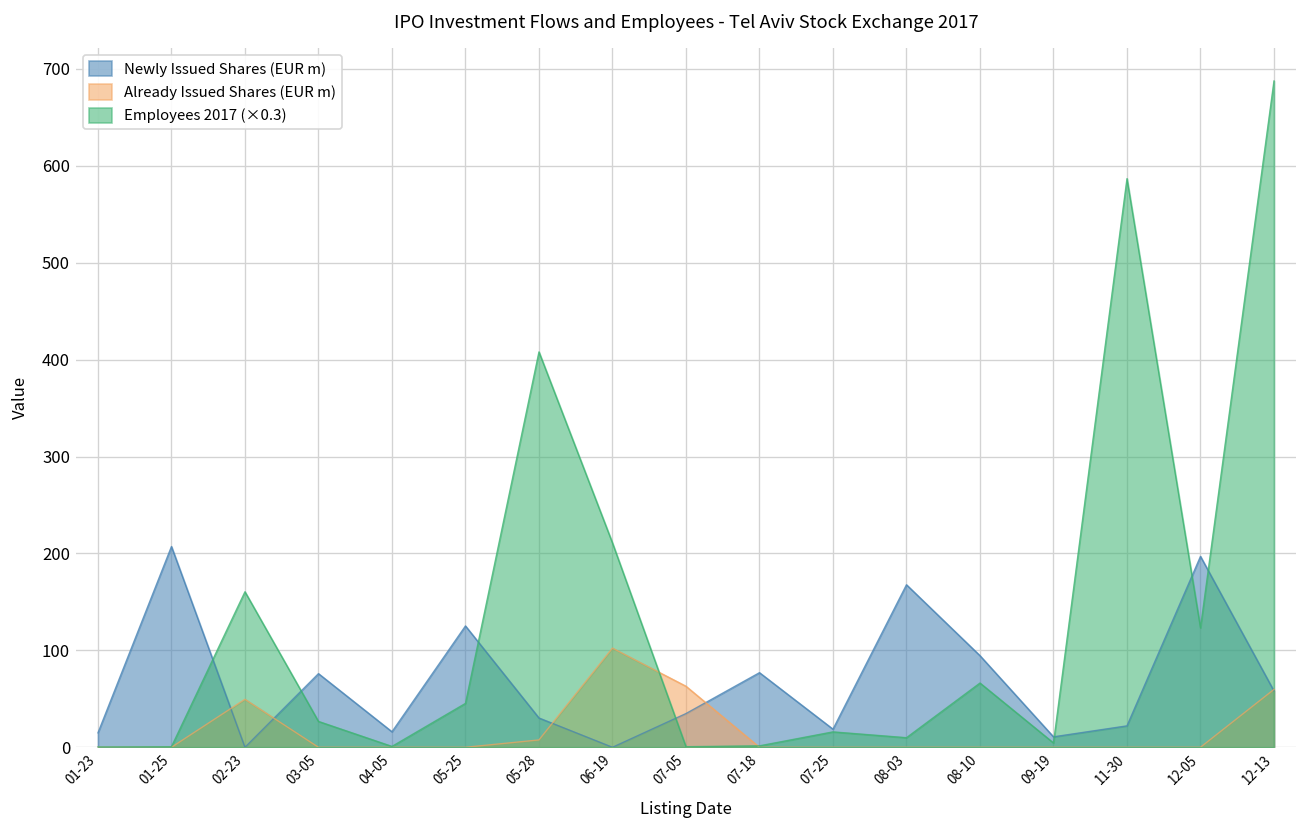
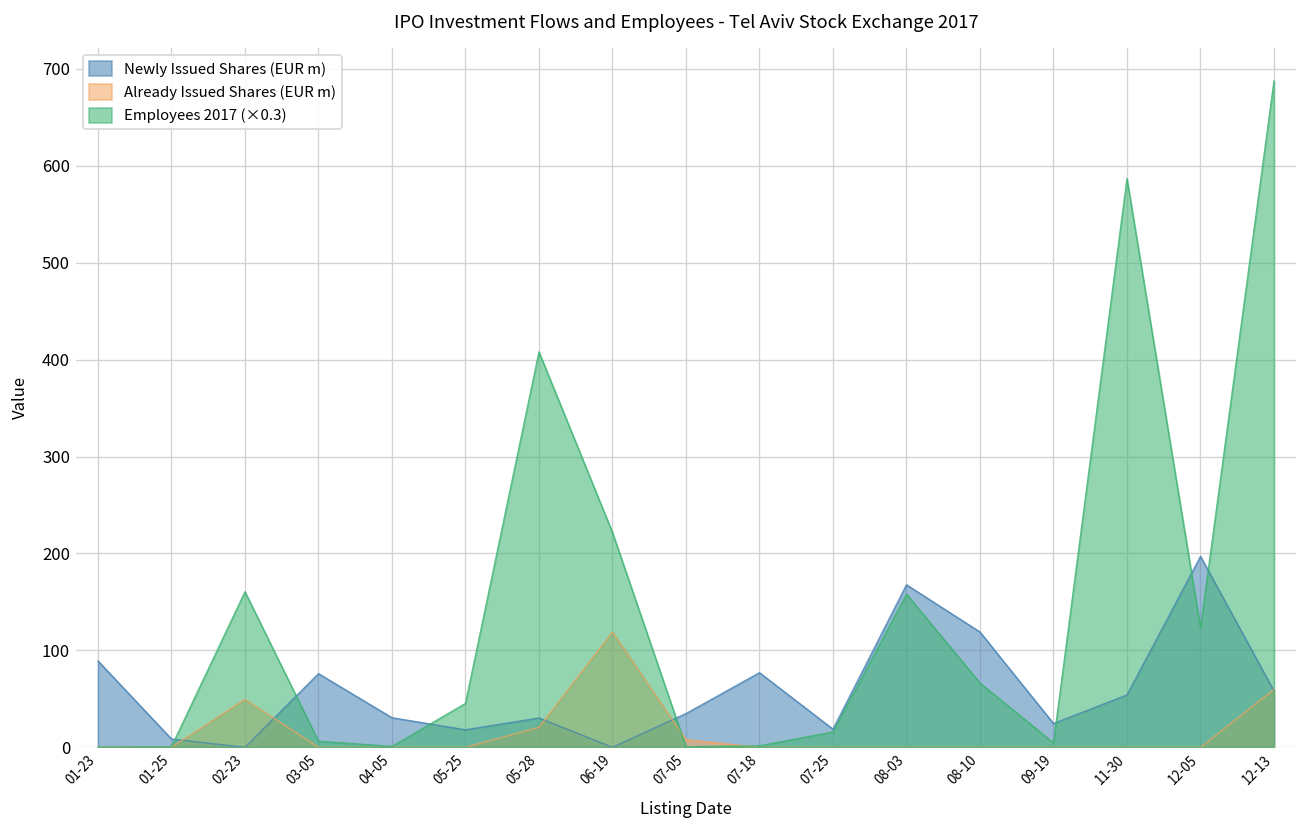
  {
    "Newly Issued Shares (EUR m)": {
-     "01-23": 10,
-     "01-25": 210,
+     "01-23": 90,
+     "01-25": 10,
      "02-23": 0,
      "03-05": 80,
-     "04-05": 20,
-     "05-25": 130,
+     "04-05": 30,
+     "05-25": 20,
      "05-28": 30,
      "06-19": 0,
      "07-05": 30,
      "07-18": 80,
      "08-03": 170,
-     "08-10": 90,
-     "09-19": 10,
-     "11-30": 20,
+     "08-10": 120,
+     "09-19": 20,
+     "11-30": 50,
      "12-05": 200
    },
    "Already Issued Shares (EUR m)": {
      "02-23": 50,
      "03-05": 0,
      "05-25": 0,
-     "05-28": 10,
-     "06-19": 100,
-     "07-05": 60,
+     "05-28": 20,
+     "06-19": 120,
+     "07-05": 10,
      "07-25": 0,
      "08-03": 0,
      "08-10": 0,
      "09-19": 0,
      "11-30": 0,
      "12-05": 0
    },
    "Employees 2017 (×0.3)": {
      "02-23": 160,
-     "03-05": 30,
+     "03-05": 10,
      "05-25": 50,
      "05-28": 410,
-     "06-19": 210,
+     "06-19": 220,
      "07-05": 0,
-     "08-03": 10,
+     "08-03": 160,
      "08-10": 70,
      "09-19": 0,
      "11-30": 590,
      "12-05": 120,
      "12-13": 690
    }
  }
